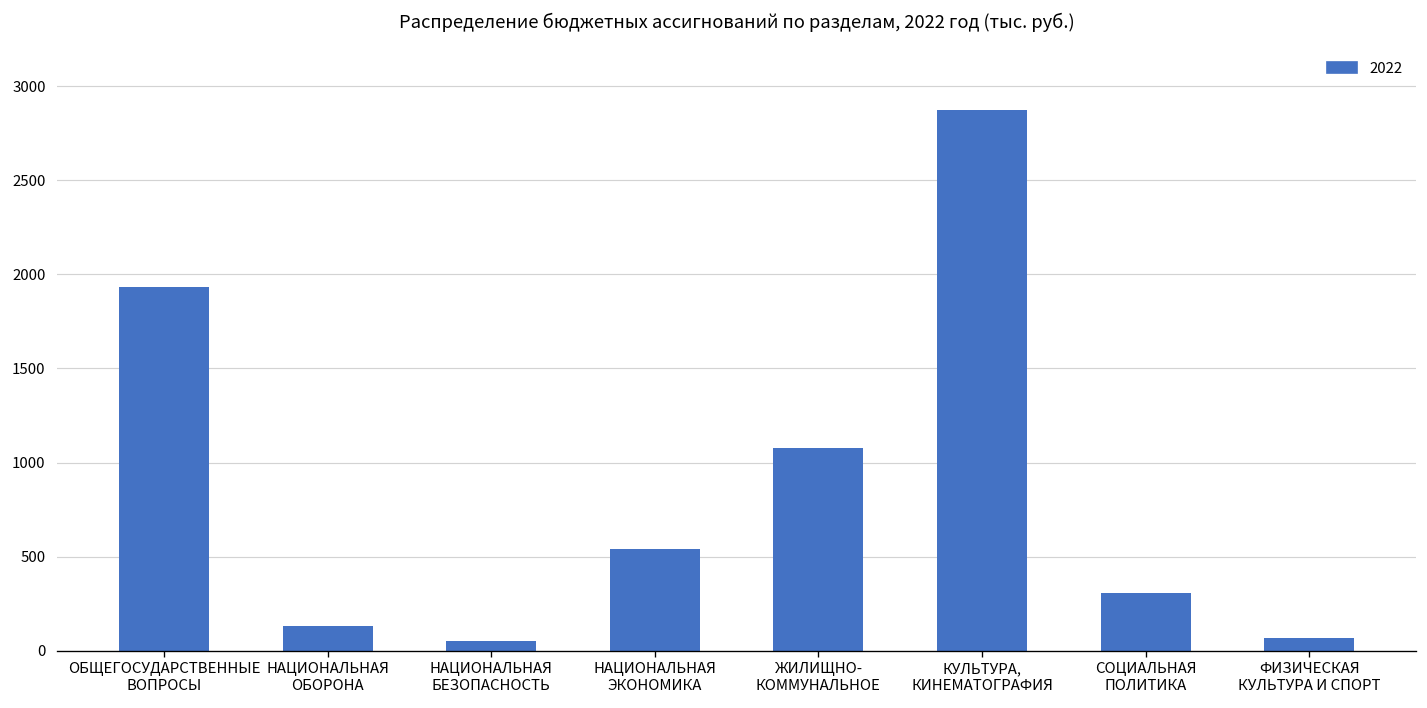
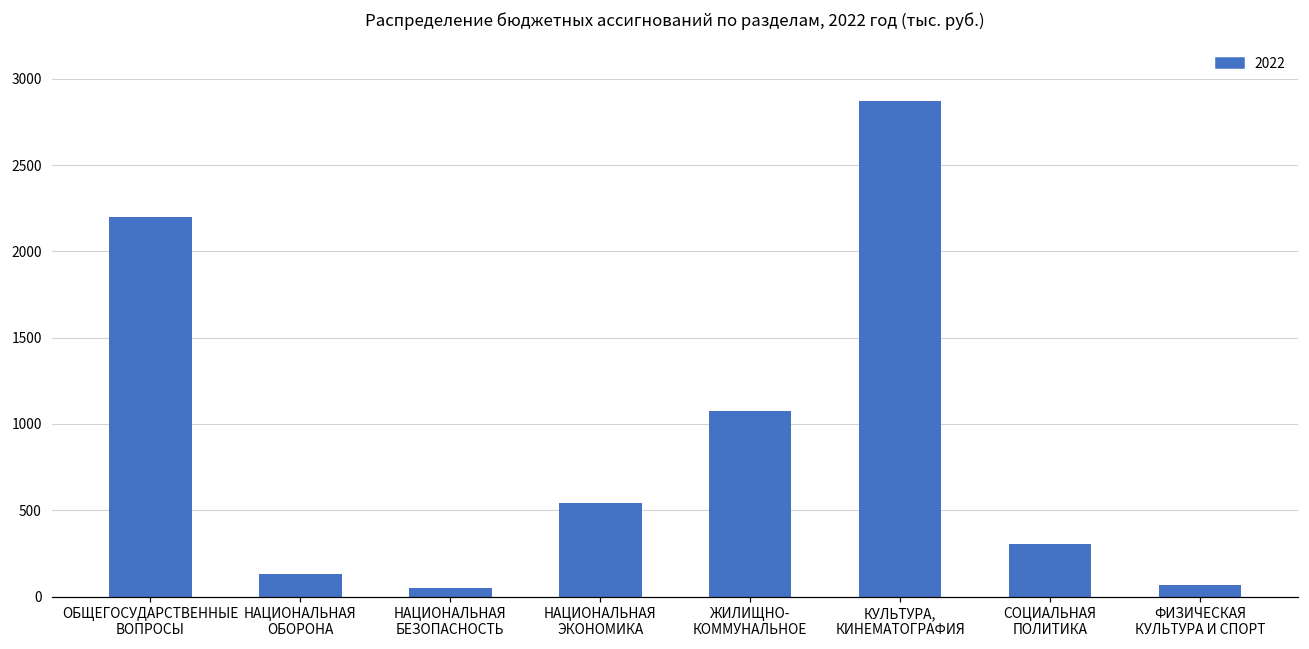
  {
-   "ОБЩЕГОСУДАРСТВЕННЫЕ ВОПРОСЫ": 1930,
+   "ОБЩЕГОСУДАРСТВЕННЫЕ ВОПРОСЫ": 2200,
    "НАЦИОНАЛЬНАЯ ОБОРОНА": 130,
    "НАЦИОНАЛЬНАЯ БЕЗОПАСНОСТЬ": 50,
    "НАЦИОНАЛЬНАЯ ЭКОНОМИКА": 540,
    "ЖИЛИЩНО- КОММУНАЛЬНОЕ": 1080,
    "КУЛЬТУРА, КИНЕМАТОГРАФИЯ": 2870,
    "СОЦИАЛЬНАЯ ПОЛИТИКА": 310,
    "ФИЗИЧЕСКАЯ КУЛЬТУРА И СПОРТ": 70
  }
